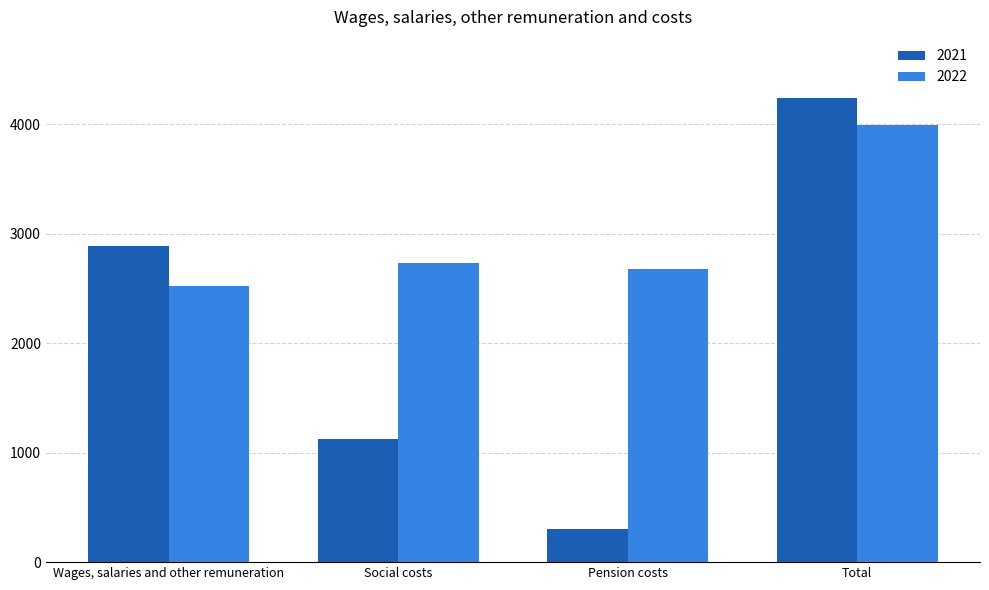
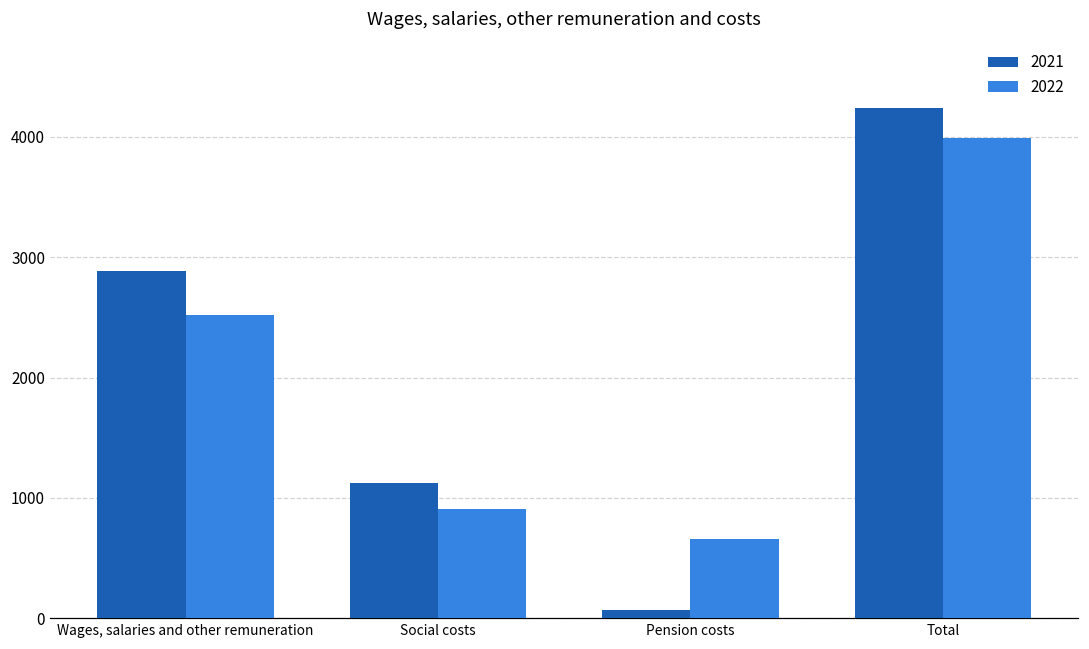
  {
    "2021": {
      "Wages, salaries and other remuneration": 2890,
      "Social costs": 1130,
-     "Pension costs": 300,
+     "Pension costs": 70,
      "Total": 4240
    },
    "2022": {
      "Wages, salaries and other remuneration": 2520,
-     "Social costs": 2740,
-     "Pension costs": 2680,
+     "Social costs": 910,
+     "Pension costs": 660,
      "Total": 3990
    }
  }
